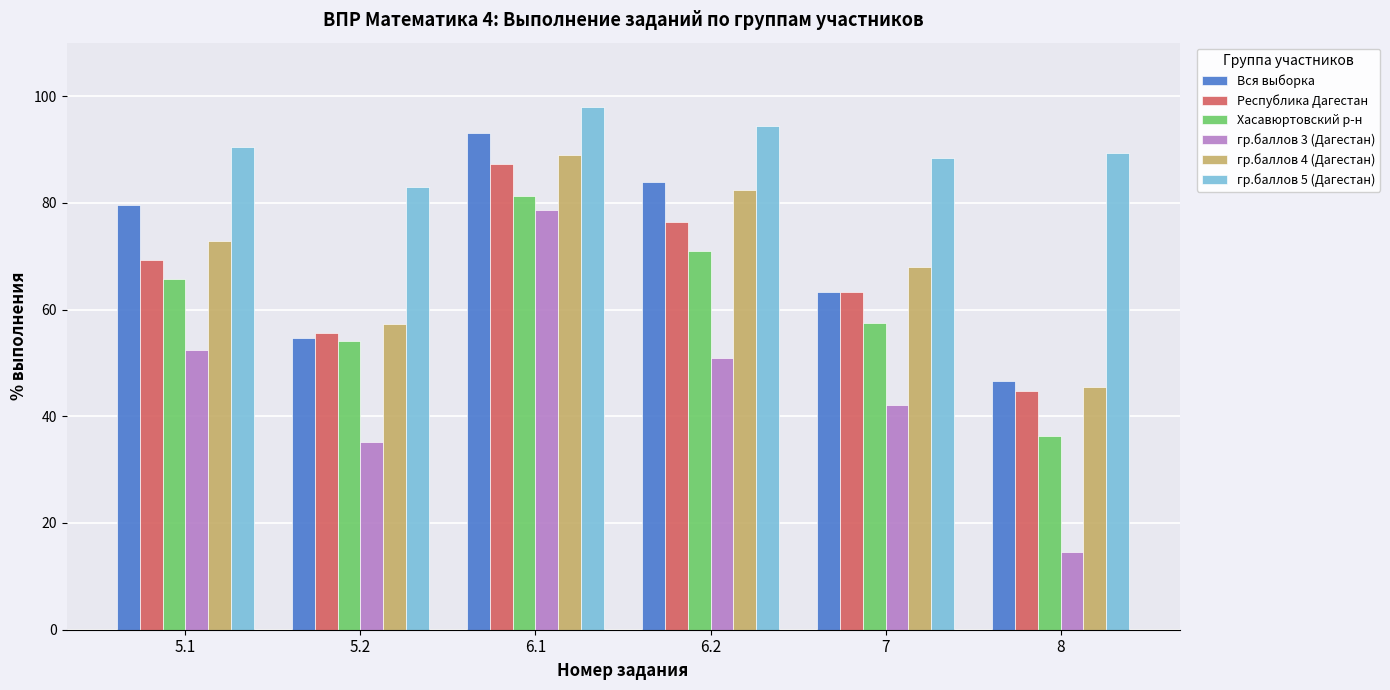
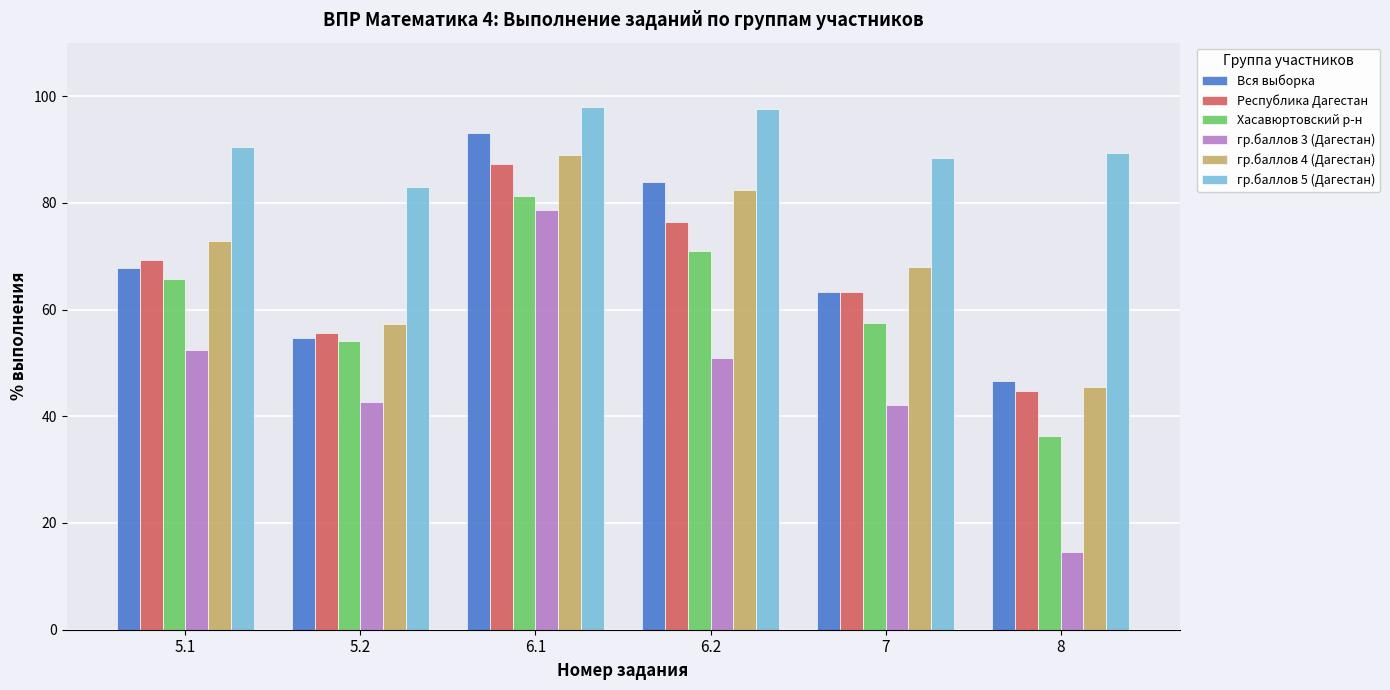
  {
    "Вся выборка": {
-     "5.1": 80,
+     "5.1": 68,
      "5.2": 55,
      "6.1": 93,
      "6.2": 84,
      "7": 63,
      "8": 47
    },
    "Республика Дагестан": {
      "5.1": 69,
      "5.2": 56,
      "6.1": 87,
      "6.2": 76,
      "7": 63,
      "8": 45
    },
    "Хасавюртовский р-н": {
      "5.1": 66,
      "5.2": 54,
      "6.1": 81,
      "6.2": 71,
      "7": 58,
      "8": 36
    },
    "гр.баллов 3 (Дагестан)": {
      "5.1": 52,
-     "5.2": 35,
+     "5.2": 43,
      "6.1": 79,
      "6.2": 51,
      "7": 42,
      "8": 15
    },
    "гр.баллов 4 (Дагестан)": {
      "5.1": 73,
      "5.2": 57,
      "6.1": 89,
      "6.2": 82,
      "7": 68,
      "8": 45
    },
    "гр.баллов 5 (Дагестан)": {
      "5.1": 90,
      "5.2": 83,
      "6.1": 98,
-     "6.2": 94,
+     "6.2": 98,
      "7": 88,
      "8": 89
    }
  }
